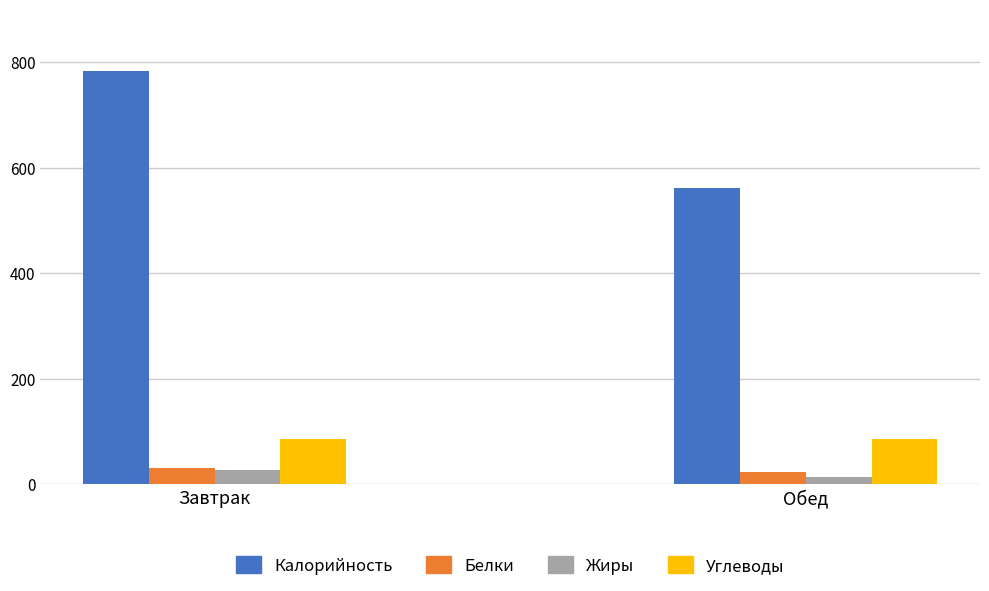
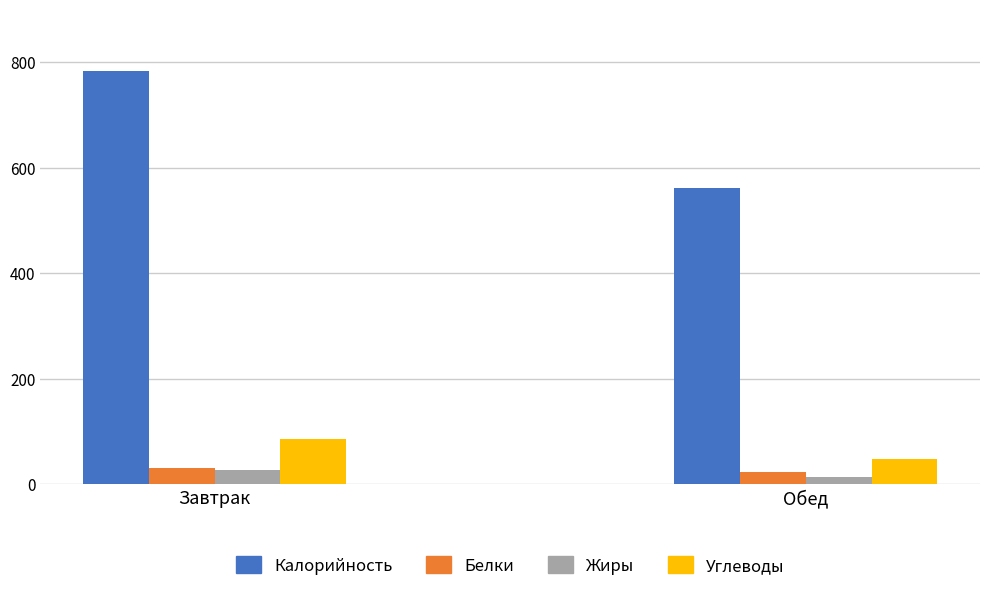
  {
    "Калорийность": {
      "Завтрак": 780,
      "Обед": 560
    },
    "Белки": {
      "Завтрак": 30,
      "Обед": 20
    },
    "Жиры": {
      "Завтрак": 30,
      "Обед": 10
    },
    "Углеводы": {
      "Завтрак": 90,
-     "Обед": 90
+     "Обед": 50
    }
  }
